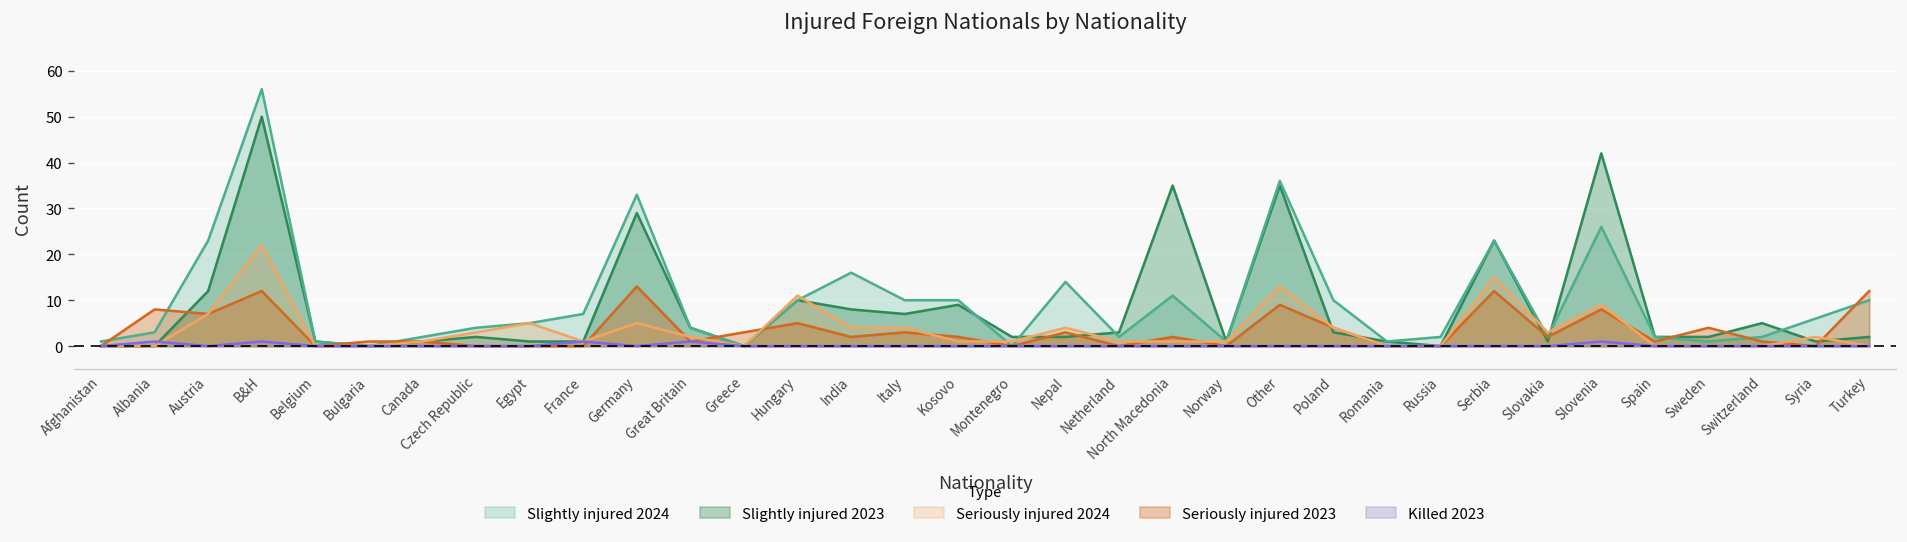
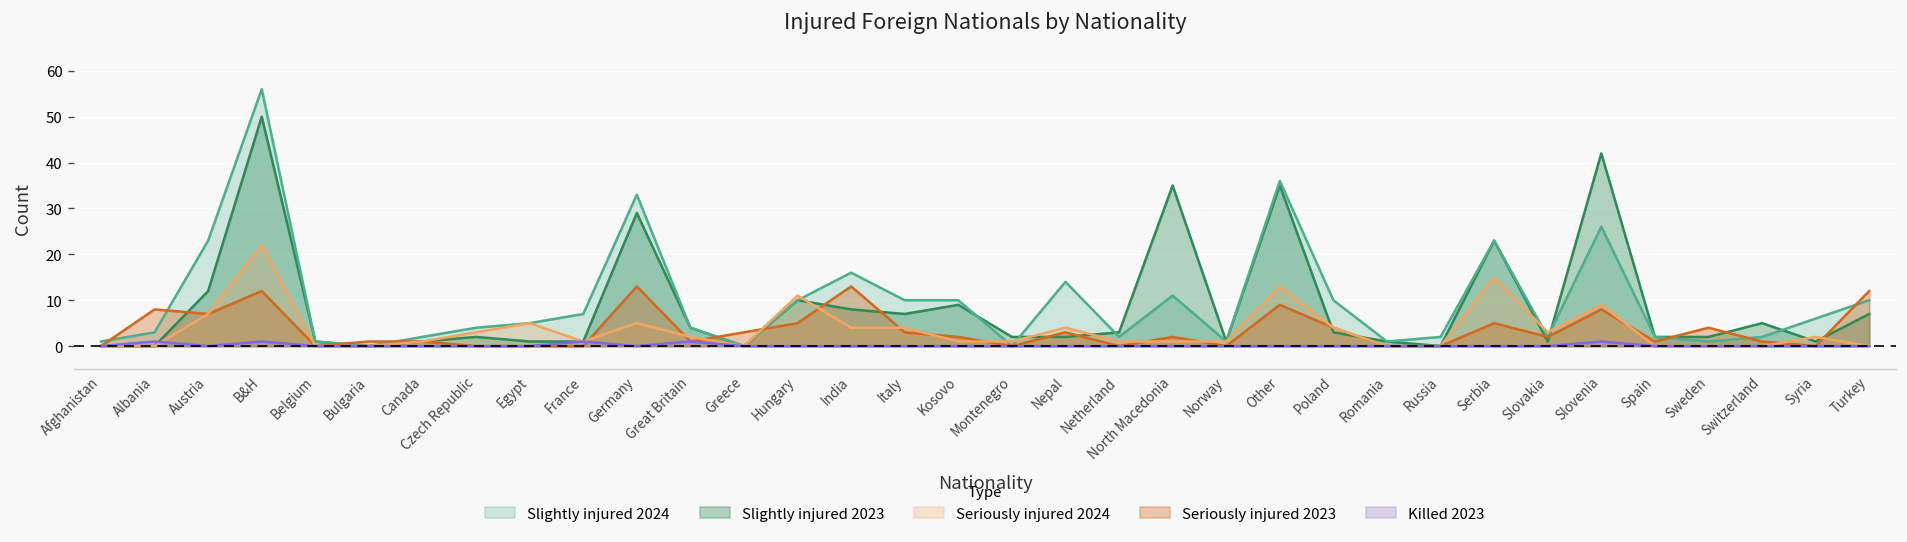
  {
    "Slightly injured 2023": {
      "Austria": 12,
      "B&H": 50,
      "Czech Republic": 2,
      "Egypt": 1,
      "Germany": 29,
      "India": 8,
      "Italy": 7,
      "Kosovo": 9,
      "Montenegro": 2,
      "Nepal": 2,
      "Netherland": 3,
      "North Macedonia": 35,
      "Other": 35,
      "Poland": 3,
      "Slovakia": 1,
      "Slovenia": 42,
      "Sweden": 2,
      "Switzerland": 5,
      "Syria": 1,
-     "Turkey": 2
+     "Turkey": 7
    },
    "Seriously injured 2024": {
      "B&H": 22,
      "Czech Republic": 3,
      "Germany": 5,
      "Great Britain": 2,
      "Hungary": 11,
      "India": 4,
      "Italy": 4,
      "Kosovo": 1,
      "Montenegro": 1,
      "Nepal": 4,
      "Netherland": 1,
      "North Macedonia": 1,
      "Other": 13,
      "Serbia": 15,
      "Slovakia": 3,
      "Slovenia": 9,
      "Syria": 2
    },
    "Seriously injured 2023": {
      "Albania": 8,
      "B&H": 12,
      "Bulgaria": 1,
      "France": 0,
      "Germany": 13,
      "Greece": 3,
      "Hungary": 5,
-     "India": 2,
+     "India": 13,
      "Italy": 3,
      "Kosovo": 2,
      "Nepal": 3,
      "North Macedonia": 2,
      "Other": 9,
-     "Serbia": 12,
+     "Serbia": 5,
      "Slovenia": 8,
      "Spain": 1,
      "Sweden": 4,
      "Switzerland": 1,
      "Turkey": 12
    }
  }
